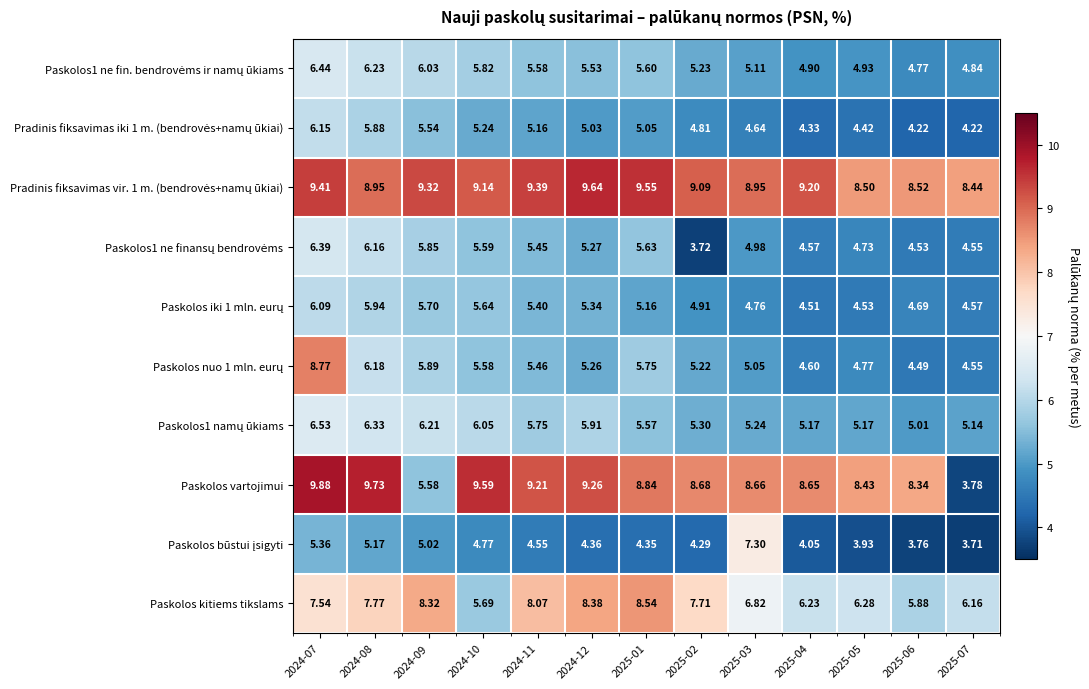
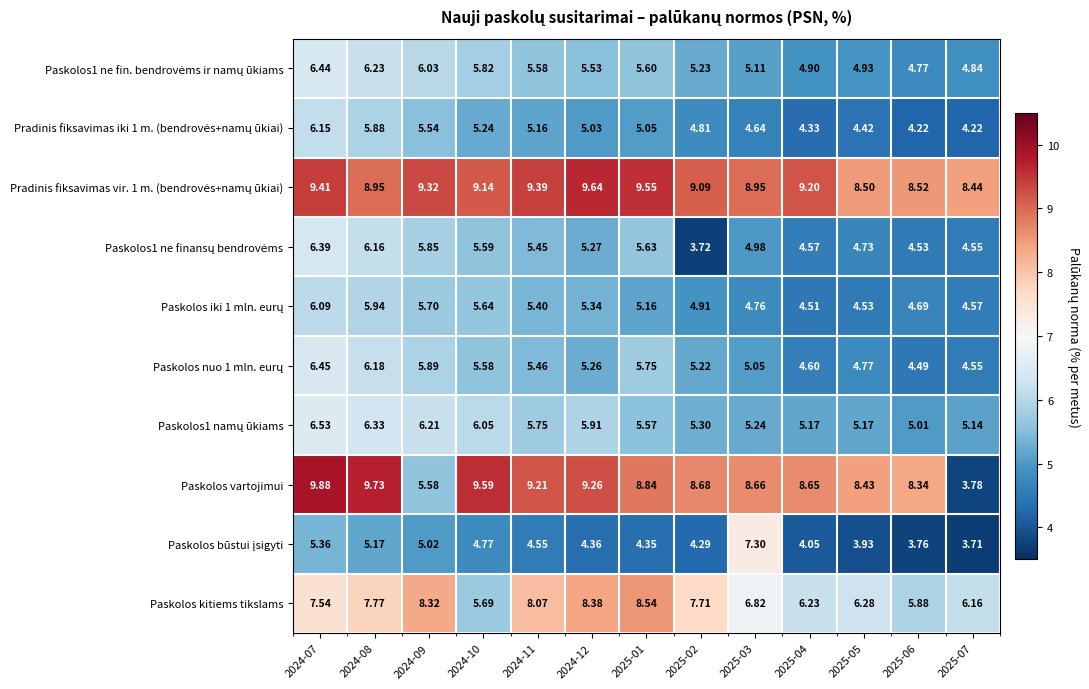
  {
    "Paskolos1 ne fin. bendrovėms ir namų ūkiams": {
      "2024-07": 6.44,
      "2024-08": 6.23,
      "2024-09": 6.03,
      "2024-10": 5.82,
      "2024-11": 5.58,
      "2024-12": 5.53,
      "2025-01": 5.60,
      "2025-02": 5.23,
      "2025-03": 5.11,
      "2025-04": 4.90,
      "2025-05": 4.93,
      "2025-06": 4.77,
      "2025-07": 4.84
    },
    "Pradinis fiksavimas iki 1 m. (bendrovės+namų ūkiai)": {
      "2024-07": 6.15,
      "2024-08": 5.88,
      "2024-09": 5.54,
      "2024-10": 5.24,
      "2024-11": 5.16,
      "2024-12": 5.03,
      "2025-01": 5.05,
      "2025-02": 4.81,
      "2025-03": 4.64,
      "2025-04": 4.33,
      "2025-05": 4.42,
      "2025-06": 4.22,
      "2025-07": 4.22
    },
    "Pradinis fiksavimas vir. 1 m. (bendrovės+namų ūkiai)": {
      "2024-07": 9.41,
      "2024-08": 8.95,
      "2024-09": 9.32,
      "2024-10": 9.14,
      "2024-11": 9.39,
      "2024-12": 9.64,
      "2025-01": 9.55,
      "2025-02": 9.09,
      "2025-03": 8.95,
      "2025-04": 9.20,
      "2025-05": 8.50,
      "2025-06": 8.52,
      "2025-07": 8.44
    },
    "Paskolos1 ne finansų bendrovėms": {
      "2024-07": 6.39,
      "2024-08": 6.16,
      "2024-09": 5.85,
      "2024-10": 5.59,
      "2024-11": 5.45,
      "2024-12": 5.27,
      "2025-01": 5.63,
      "2025-02": 3.72,
      "2025-03": 4.98,
      "2025-04": 4.57,
      "2025-05": 4.73,
      "2025-06": 4.53,
      "2025-07": 4.55
    },
    "Paskolos iki 1 mln. eurų": {
      "2024-07": 6.09,
      "2024-08": 5.94,
      "2024-09": 5.70,
      "2024-10": 5.64,
      "2024-11": 5.40,
      "2024-12": 5.34,
      "2025-01": 5.16,
      "2025-02": 4.91,
      "2025-03": 4.76,
      "2025-04": 4.51,
      "2025-05": 4.53,
      "2025-06": 4.69,
      "2025-07": 4.57
    },
    "Paskolos nuo 1 mln. eurų": {
-     "2024-07": 8.77,
+     "2024-07": 6.45,
      "2024-08": 6.18,
      "2024-09": 5.89,
      "2024-10": 5.58,
      "2024-11": 5.46,
      "2024-12": 5.26,
      "2025-01": 5.75,
      "2025-02": 5.22,
      "2025-03": 5.05,
      "2025-04": 4.60,
      "2025-05": 4.77,
      "2025-06": 4.49,
      "2025-07": 4.55
    },
    "Paskolos1 namų ūkiams": {
      "2024-07": 6.53,
      "2024-08": 6.33,
      "2024-09": 6.21,
      "2024-10": 6.05,
      "2024-11": 5.75,
      "2024-12": 5.91,
      "2025-01": 5.57,
      "2025-02": 5.30,
      "2025-03": 5.24,
      "2025-04": 5.17,
      "2025-05": 5.17,
      "2025-06": 5.01,
      "2025-07": 5.14
    },
    "Paskolos vartojimui": {
      "2024-07": 9.88,
      "2024-08": 9.73,
      "2024-09": 5.58,
      "2024-10": 9.59,
      "2024-11": 9.21,
      "2024-12": 9.26,
      "2025-01": 8.84,
      "2025-02": 8.68,
      "2025-03": 8.66,
      "2025-04": 8.65,
      "2025-05": 8.43,
      "2025-06": 8.34,
      "2025-07": 3.78
    },
    "Paskolos būstui įsigyti": {
      "2024-07": 5.36,
      "2024-08": 5.17,
      "2024-09": 5.02,
      "2024-10": 4.77,
      "2024-11": 4.55,
      "2024-12": 4.36,
      "2025-01": 4.35,
      "2025-02": 4.29,
      "2025-03": 7.30,
      "2025-04": 4.05,
      "2025-05": 3.93,
      "2025-06": 3.76,
      "2025-07": 3.71
    },
    "Paskolos kitiems tikslams": {
      "2024-07": 7.54,
      "2024-08": 7.77,
      "2024-09": 8.32,
      "2024-10": 5.69,
      "2024-11": 8.07,
      "2024-12": 8.38,
      "2025-01": 8.54,
      "2025-02": 7.71,
      "2025-03": 6.82,
      "2025-04": 6.23,
      "2025-05": 6.28,
      "2025-06": 5.88,
      "2025-07": 6.16
    }
  }
